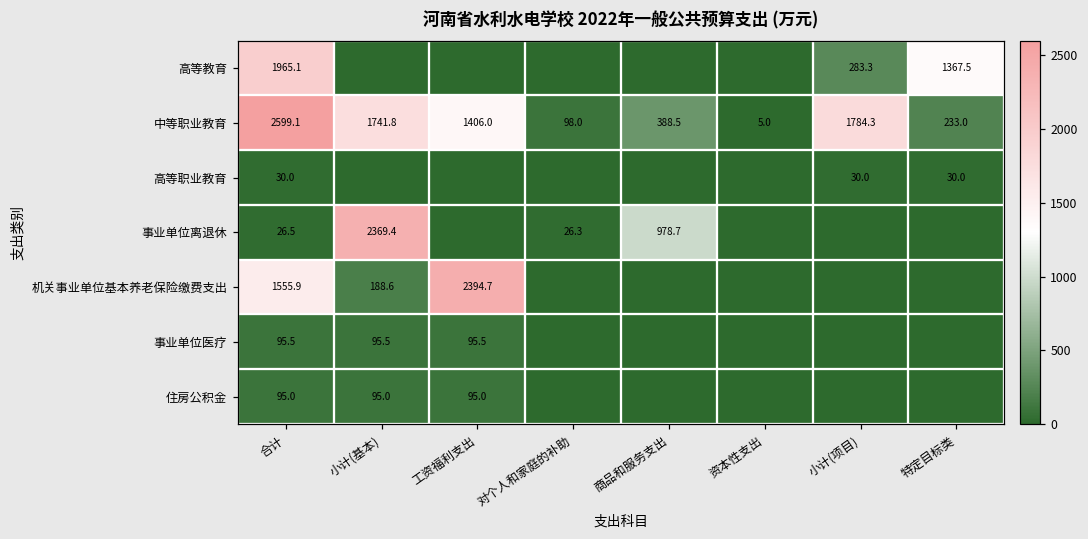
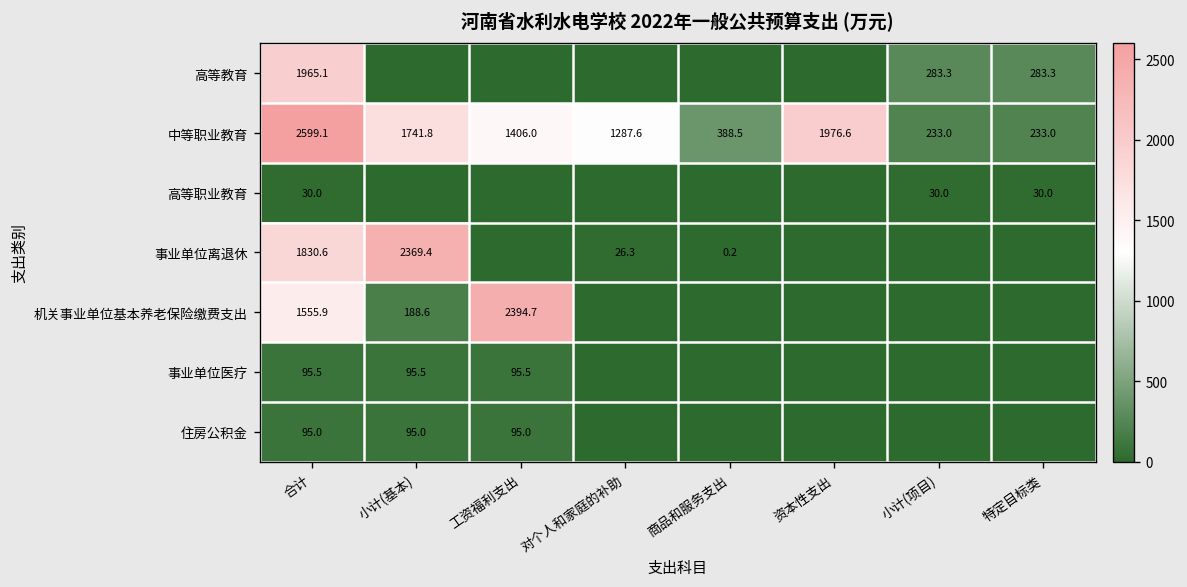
  {
    "高等教育": {
      "合计": 1965.1,
      "小计(项目)": 283.3,
-     "特定目标类": 1367.5
+     "特定目标类": 283.3
    },
    "中等职业教育": {
      "合计": 2599.1,
      "小计(基本)": 1741.8,
      "工资福利支出": 1406.0,
-     "对个人和家庭的补助": 98.0,
+     "对个人和家庭的补助": 1287.6,
      "商品和服务支出": 388.5,
-     "资本性支出": 5.0,
-     "小计(项目)": 1784.3,
+     "资本性支出": 1976.6,
+     "小计(项目)": 233.0,
      "特定目标类": 233.0
    },
    "高等职业教育": {
      "合计": 30.0,
      "小计(项目)": 30.0,
      "特定目标类": 30.0
    },
    "事业单位离退休": {
-     "合计": 26.5,
+     "合计": 1830.6,
      "小计(基本)": 2369.4,
      "对个人和家庭的补助": 26.3,
-     "商品和服务支出": 978.7
+     "商品和服务支出": 0.2
    },
    "机关事业单位基本养老保险缴费支出": {
      "合计": 1555.9,
      "小计(基本)": 188.6,
      "工资福利支出": 2394.7
    },
    "事业单位医疗": {
      "合计": 95.5,
      "小计(基本)": 95.5,
      "工资福利支出": 95.5
    },
    "住房公积金": {
      "合计": 95.0,
      "小计(基本)": 95.0,
      "工资福利支出": 95.0
    }
  }
